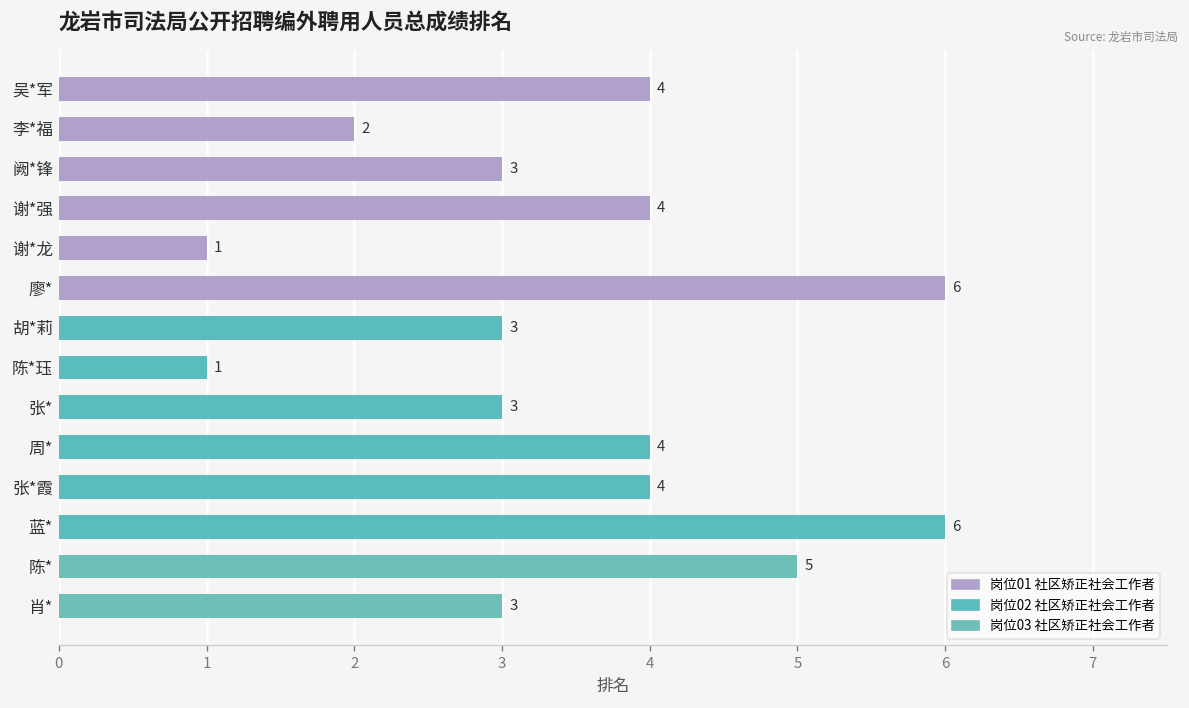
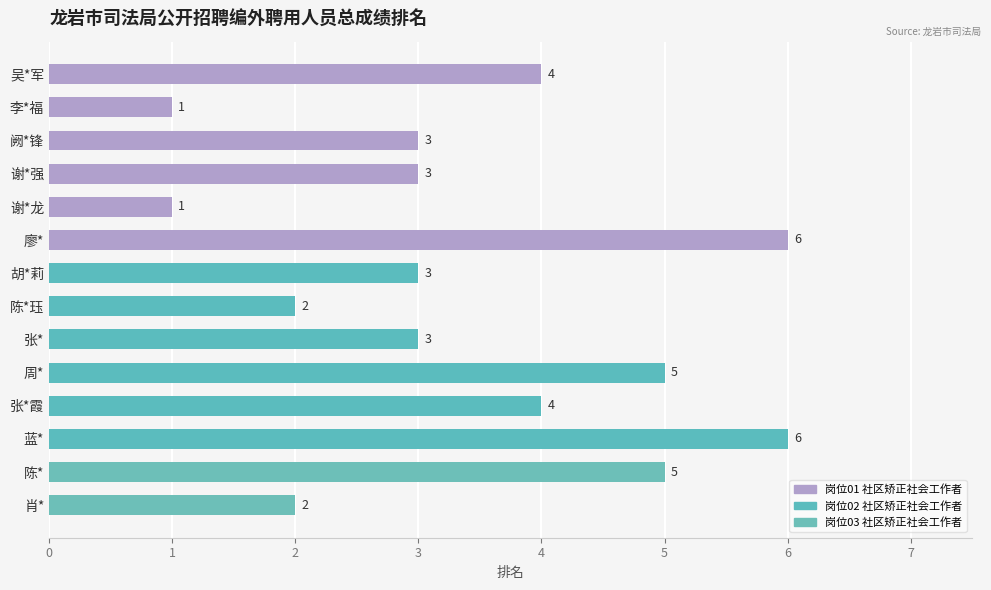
  {
    "吴*军": 4,
-   "李*福": 2,
+   "李*福": 1,
    "阙*锋": 3,
-   "谢*强": 4,
+   "谢*强": 3,
    "谢*龙": 1,
    "廖*": 6,
    "胡*莉": 3,
-   "陈*珏": 1,
+   "陈*珏": 2,
    "张*": 3,
-   "周*": 4,
+   "周*": 5,
    "张*霞": 4,
    "蓝*": 6,
    "陈*": 5,
-   "肖*": 3
+   "肖*": 2
  }
